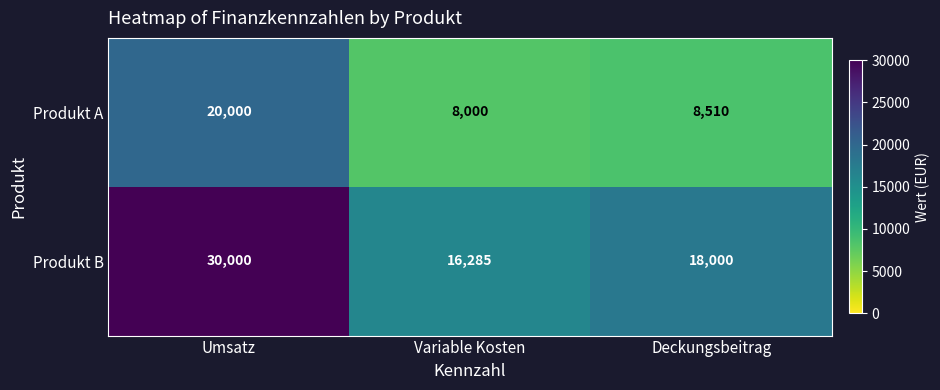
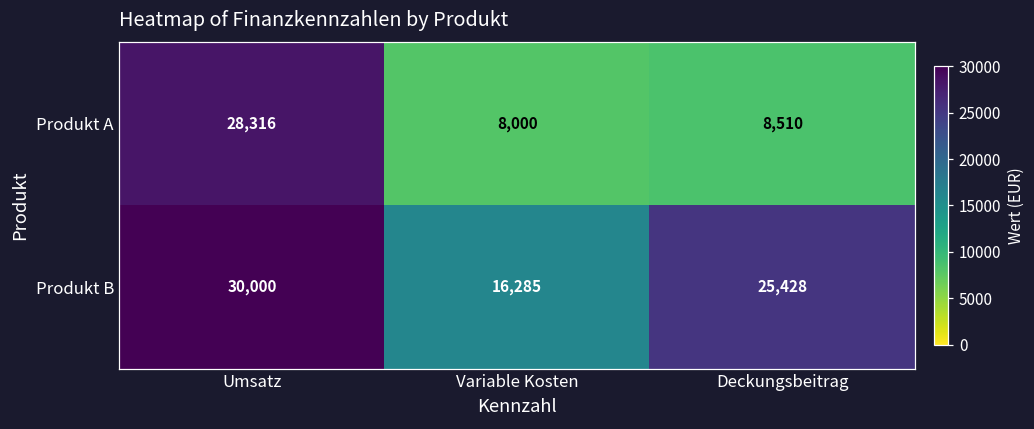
  {
    "Produkt A": {
-     "Umsatz": "20,000",
+     "Umsatz": "28,316",
      "Variable Kosten": "8,000",
      "Deckungsbeitrag": "8,510"
    },
    "Produkt B": {
      "Umsatz": "30,000",
      "Variable Kosten": "16,285",
-     "Deckungsbeitrag": "18,000"
+     "Deckungsbeitrag": "25,428"
    }
  }
